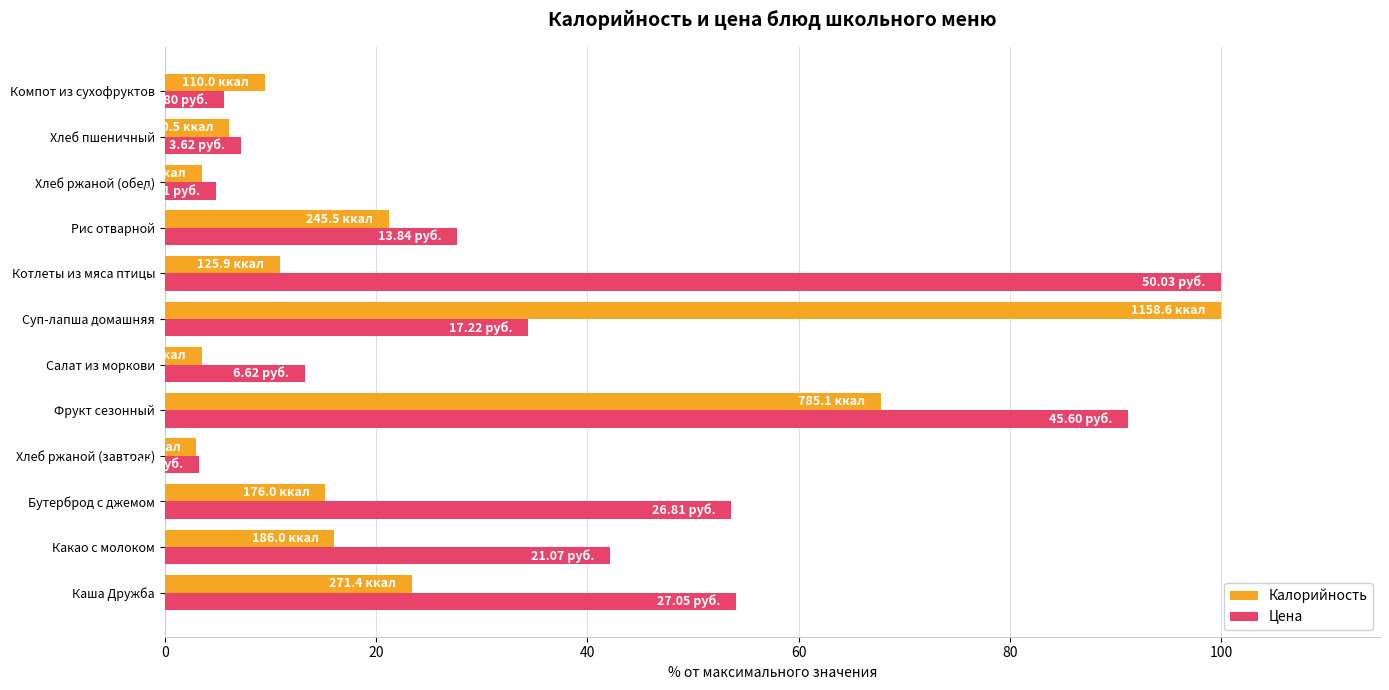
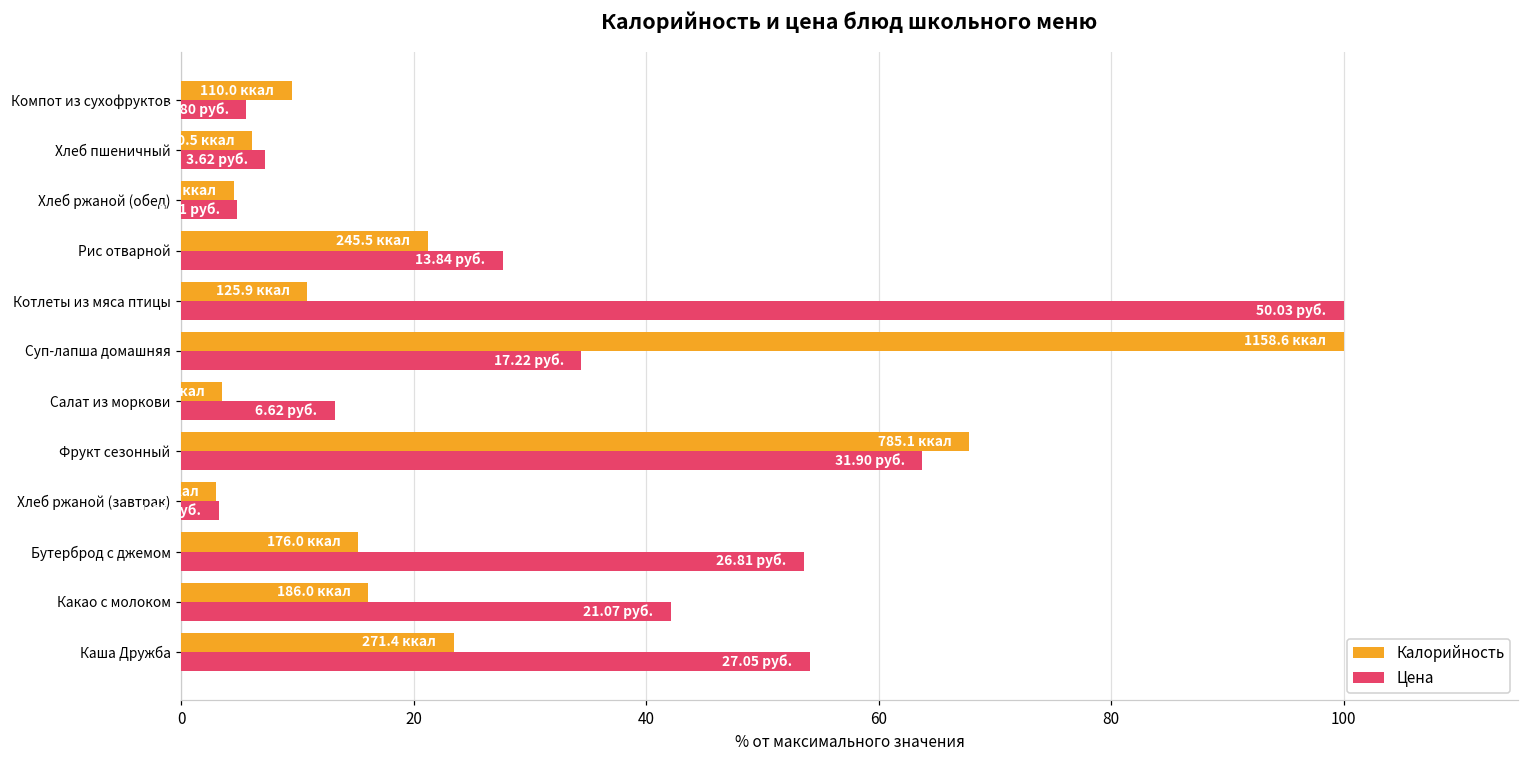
  {
    "Калорийность": {
-     "Хлеб ржаной (обед)": 3.5,
+     "Хлеб ржаной (обед)": 4.5,
      "Салат из моркови": 3.5,
      "Хлеб ржаной (завтрак)": 3.0
    },
    "Цена": {
-     "Фрукт сезонный": 45.60
+     "Фрукт сезонный": 31.90
    }
  }
